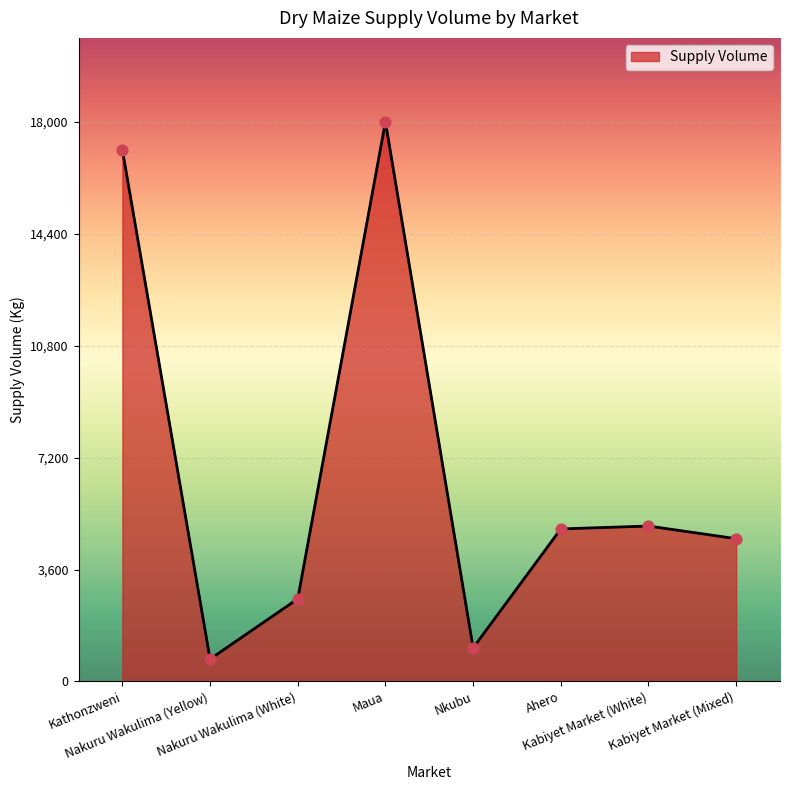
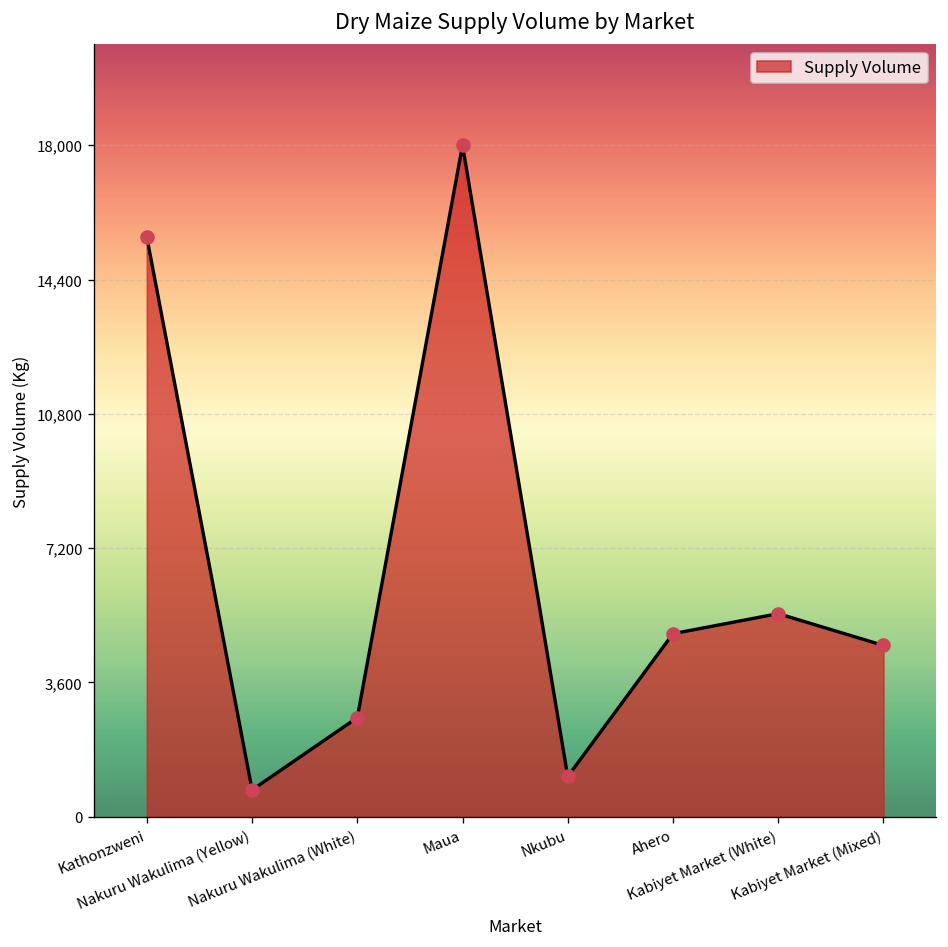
  {
-   "Kathonzweni": "17,100",
+   "Kathonzweni": "15,500",
    "Nakuru Wakulima (Yellow)": "700",
    "Nakuru Wakulima (White)": "2,700",
    "Maua": "18,000",
    "Nkubu": "1,100",
    "Ahero": "4,900",
-   "Kabiyet Market (White)": "5,000",
+   "Kabiyet Market (White)": "5,400",
    "Kabiyet Market (Mixed)": "4,600"
  }
